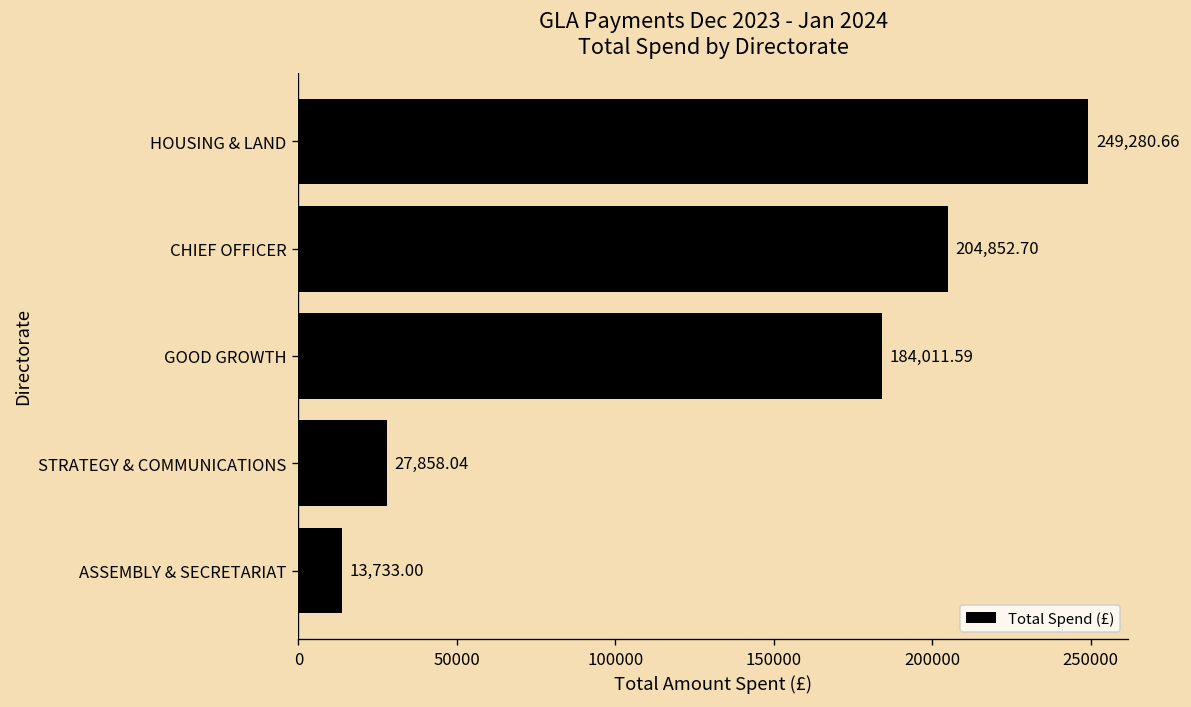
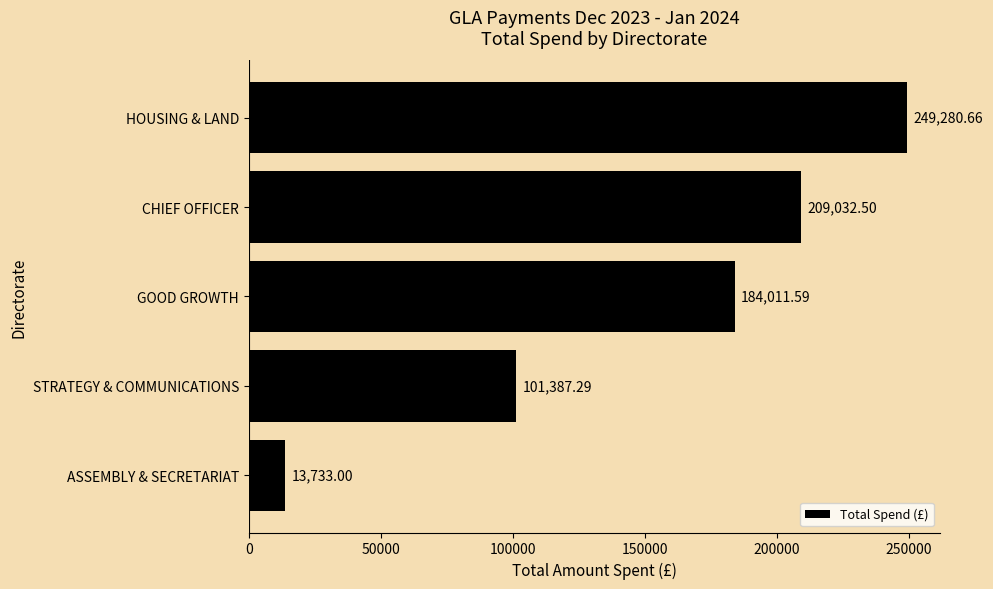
  {
    "HOUSING & LAND": "249,280.66",
-   "CHIEF OFFICER": "204,852.70",
+   "CHIEF OFFICER": "209,032.50",
    "GOOD GROWTH": "184,011.59",
-   "STRATEGY & COMMUNICATIONS": "27,858.04",
+   "STRATEGY & COMMUNICATIONS": "101,387.29",
    "ASSEMBLY & SECRETARIAT": "13,733.00"
  }
